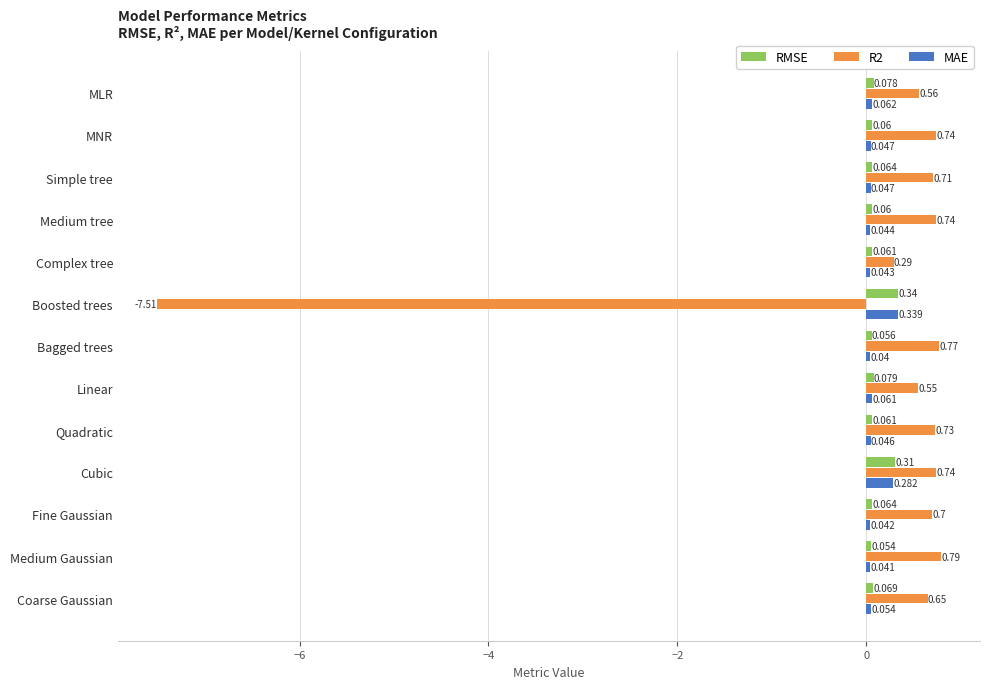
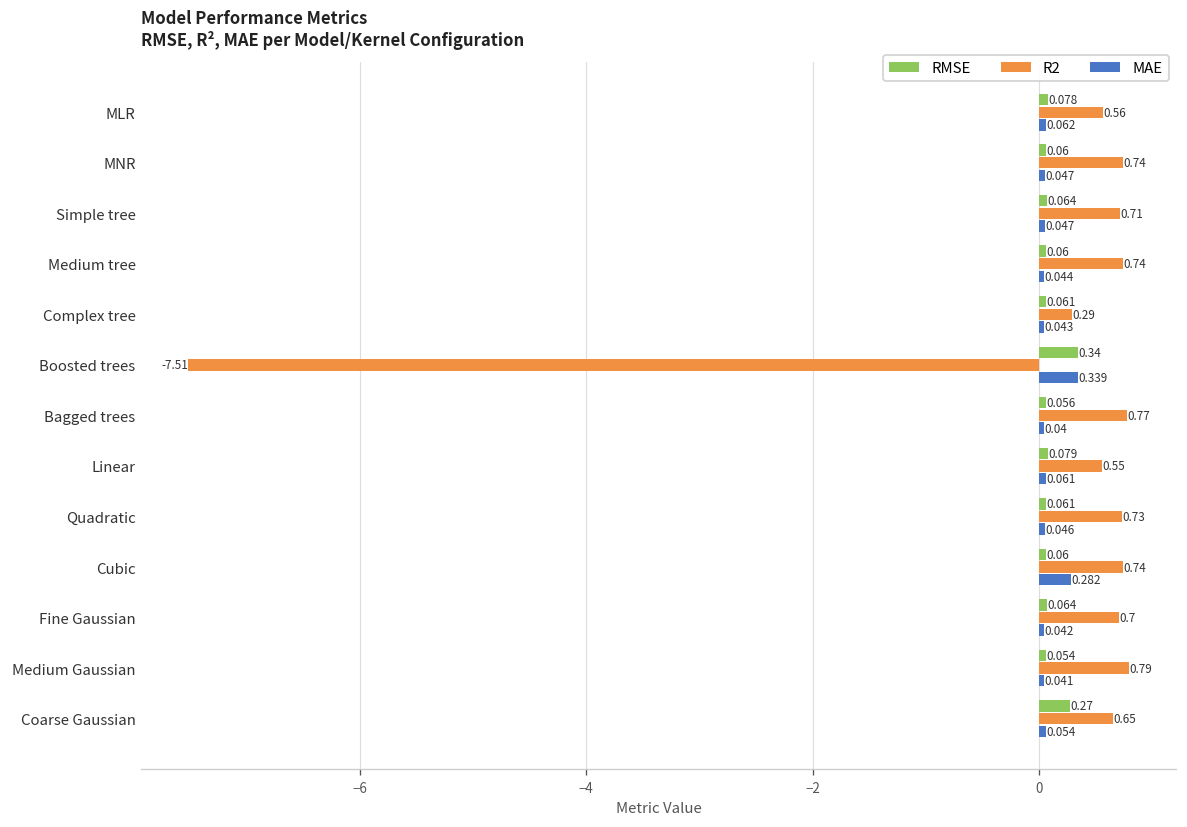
  {
    "RMSE": {
      "MLR": 0.078,
      "MNR": 0.06,
      "Simple tree": 0.064,
      "Medium tree": 0.06,
      "Complex tree": 0.061,
      "Boosted trees": 0.34,
      "Bagged trees": 0.056,
      "Linear": 0.079,
      "Quadratic": 0.061,
-     "Cubic": 0.31,
+     "Cubic": 0.06,
      "Fine Gaussian": 0.064,
      "Medium Gaussian": 0.054,
-     "Coarse Gaussian": 0.069
+     "Coarse Gaussian": 0.27
    },
    "R2": {
      "MLR": 0.56,
      "MNR": 0.74,
      "Simple tree": 0.71,
      "Medium tree": 0.74,
      "Complex tree": 0.29,
      "Boosted trees": -7.51,
      "Bagged trees": 0.77,
      "Linear": 0.55,
      "Quadratic": 0.73,
      "Cubic": 0.74,
      "Fine Gaussian": 0.7,
      "Medium Gaussian": 0.79,
      "Coarse Gaussian": 0.65
    },
    "MAE": {
      "MLR": 0.062,
      "MNR": 0.047,
      "Simple tree": 0.047,
      "Medium tree": 0.044,
      "Complex tree": 0.043,
      "Boosted trees": 0.339,
      "Bagged trees": 0.04,
      "Linear": 0.061,
      "Quadratic": 0.046,
      "Cubic": 0.282,
      "Fine Gaussian": 0.042,
      "Medium Gaussian": 0.041,
      "Coarse Gaussian": 0.054
    }
  }
